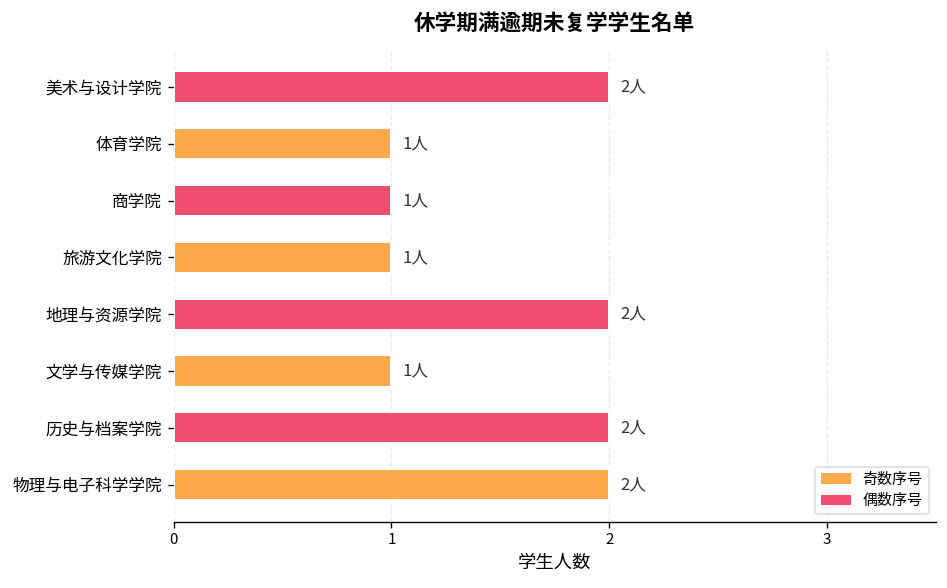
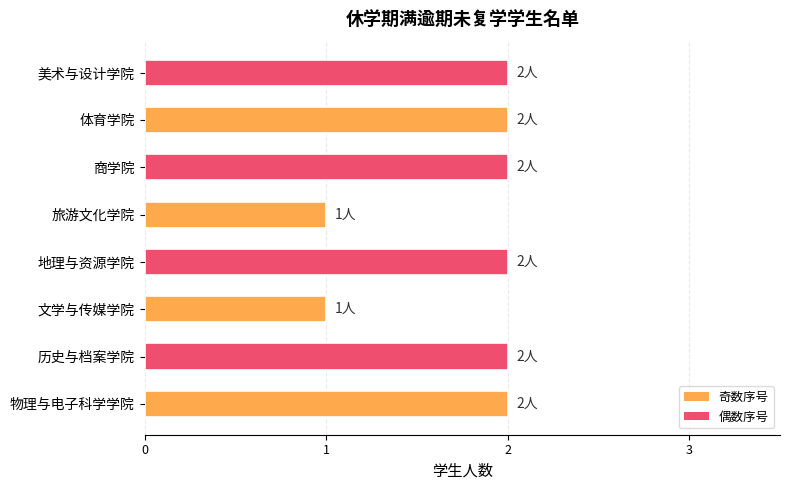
  {
    "美术与设计学院": "2人",
-   "体育学院": "1人",
-   "商学院": "1人",
+   "体育学院": "2人",
+   "商学院": "2人",
    "旅游文化学院": "1人",
    "地理与资源学院": "2人",
    "文学与传媒学院": "1人",
    "历史与档案学院": "2人",
    "物理与电子科学学院": "2人"
  }
